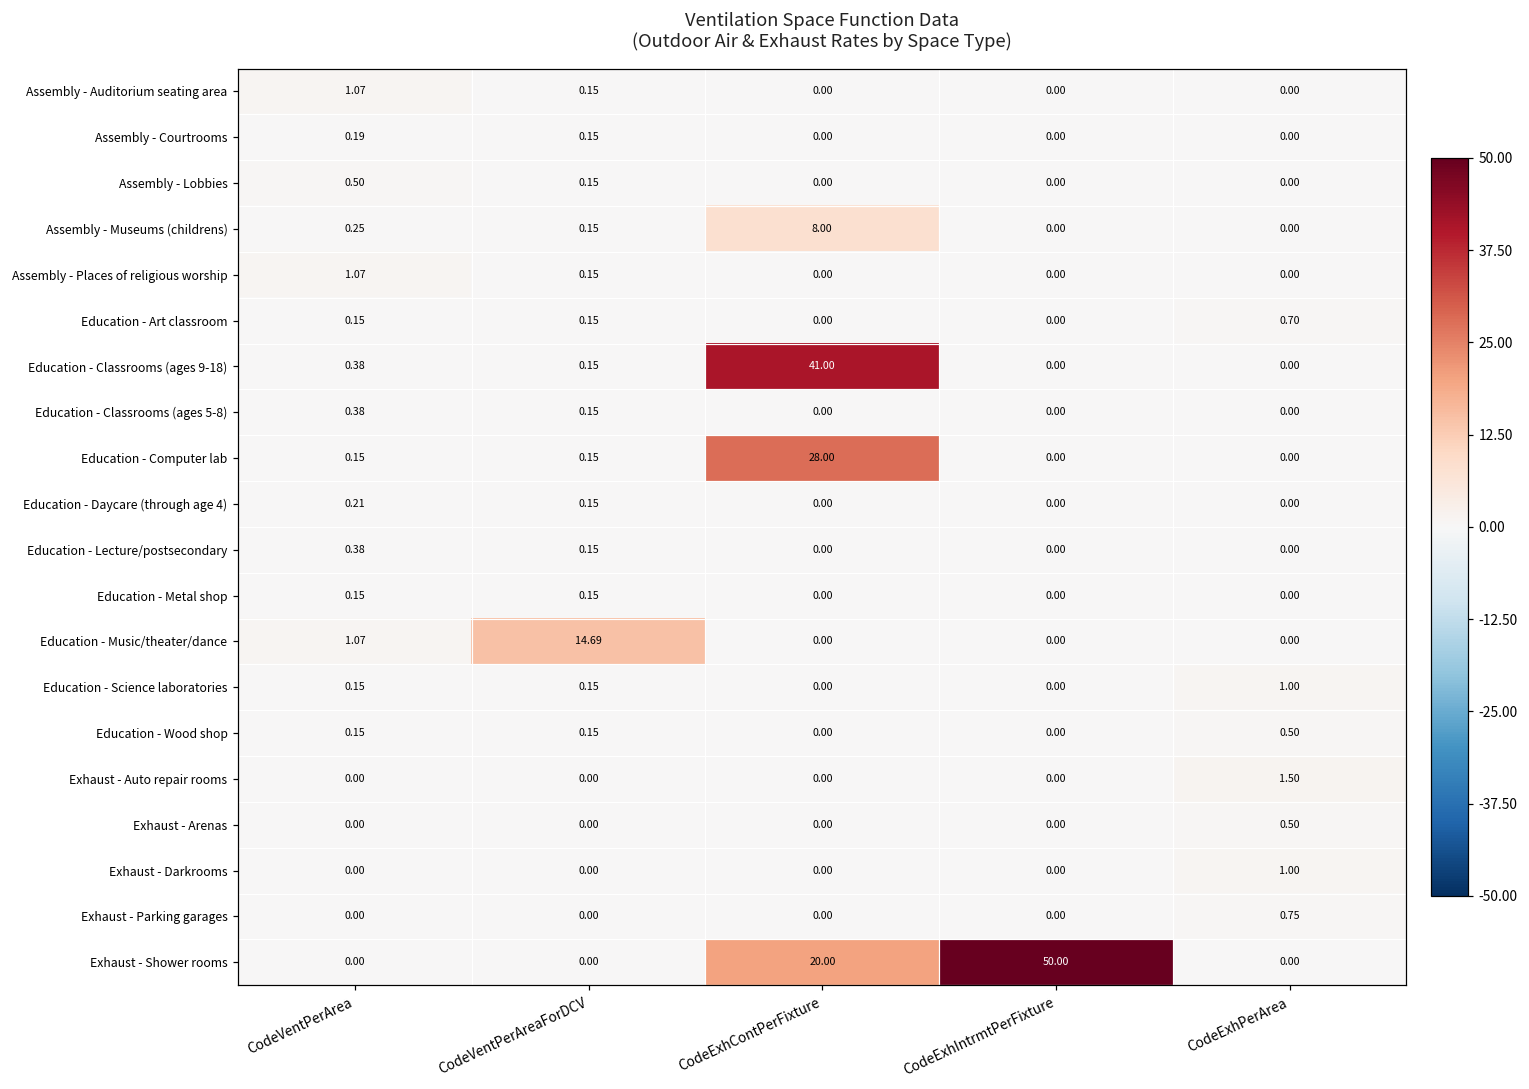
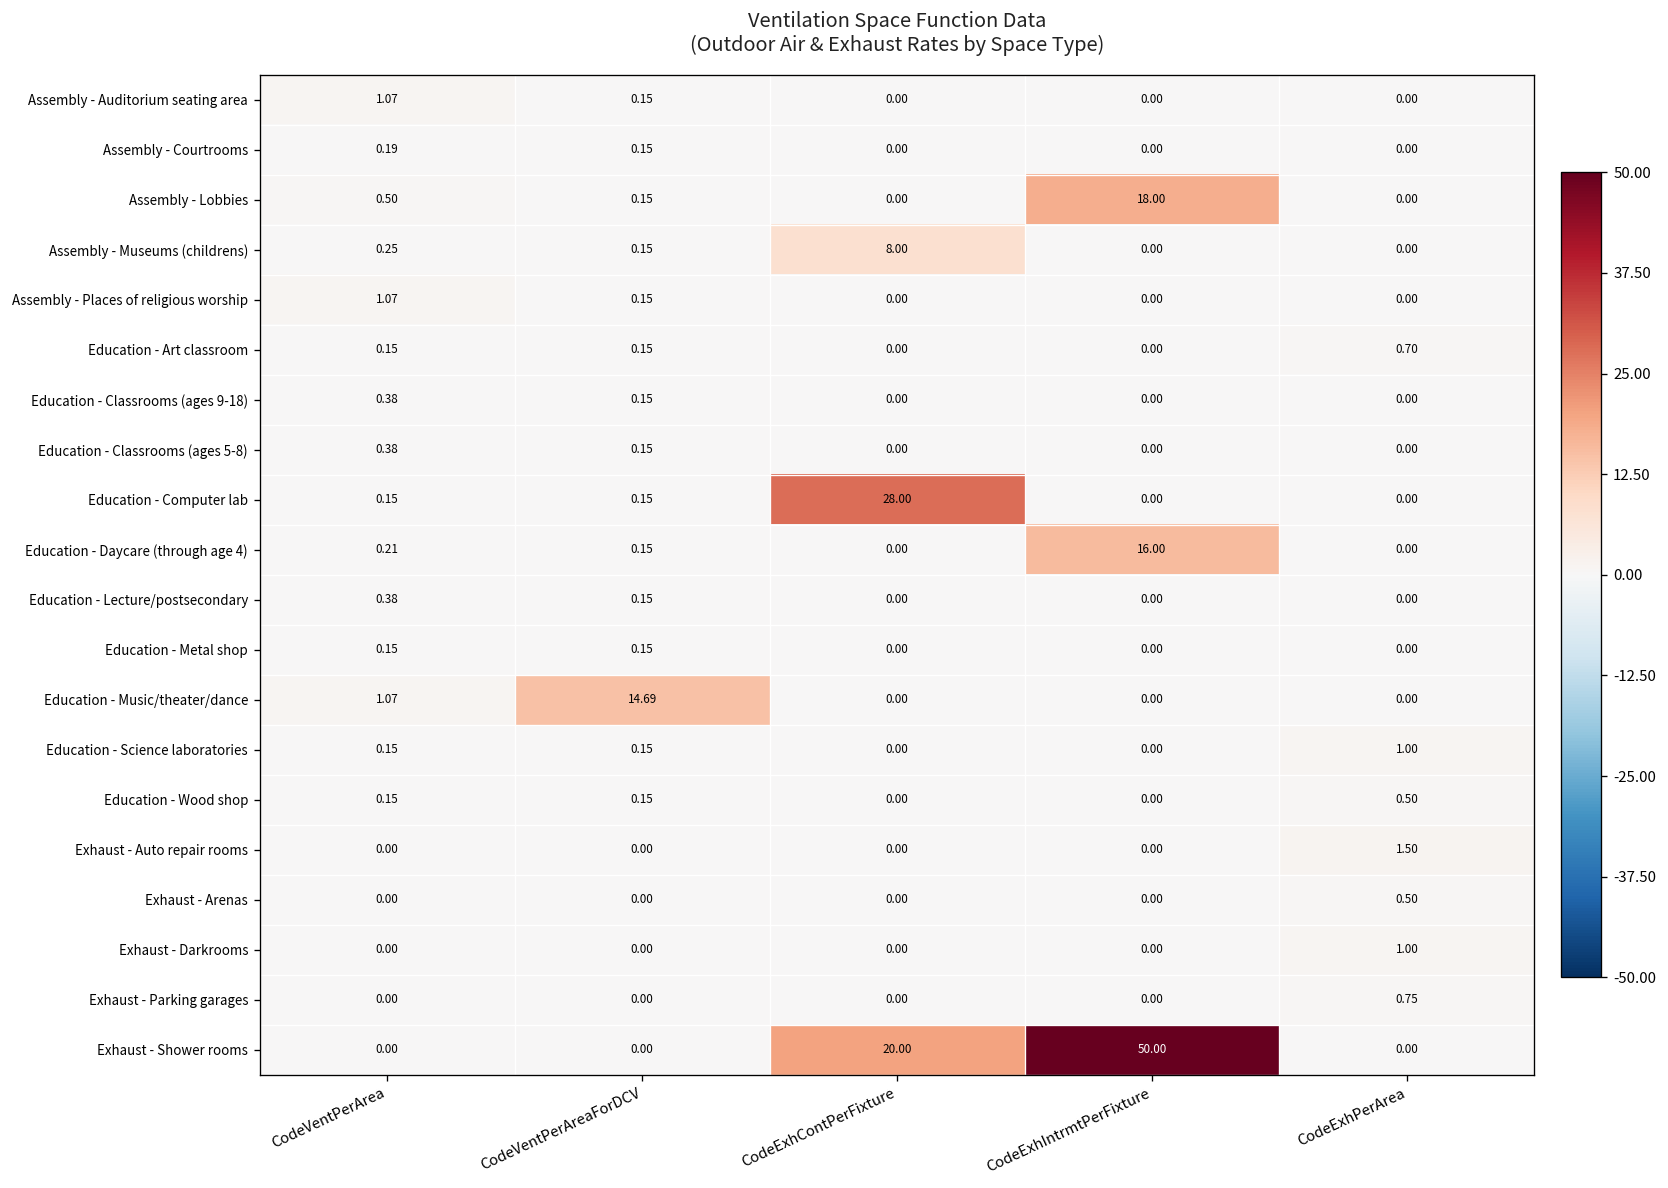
  {
    "Assembly - Auditorium seating area": {
      "CodeVentPerArea": 1.07,
      "CodeVentPerAreaForDCV": 0.15,
      "CodeExhContPerFixture": 0.00,
      "CodeExhIntrmtPerFixture": 0.00,
      "CodeExhPerArea": 0.00
    },
    "Assembly - Courtrooms": {
      "CodeVentPerArea": 0.19,
      "CodeVentPerAreaForDCV": 0.15,
      "CodeExhContPerFixture": 0.00,
      "CodeExhIntrmtPerFixture": 0.00,
      "CodeExhPerArea": 0.00
    },
    "Assembly - Lobbies": {
      "CodeVentPerArea": 0.50,
      "CodeVentPerAreaForDCV": 0.15,
      "CodeExhContPerFixture": 0.00,
-     "CodeExhIntrmtPerFixture": 0.00,
+     "CodeExhIntrmtPerFixture": 18.00,
      "CodeExhPerArea": 0.00
    },
    "Assembly - Museums (childrens)": {
      "CodeVentPerArea": 0.25,
      "CodeVentPerAreaForDCV": 0.15,
      "CodeExhContPerFixture": 8.00,
      "CodeExhIntrmtPerFixture": 0.00,
      "CodeExhPerArea": 0.00
    },
    "Assembly - Places of religious worship": {
      "CodeVentPerArea": 1.07,
      "CodeVentPerAreaForDCV": 0.15,
      "CodeExhContPerFixture": 0.00,
      "CodeExhIntrmtPerFixture": 0.00,
      "CodeExhPerArea": 0.00
    },
    "Education - Art classroom": {
      "CodeVentPerArea": 0.15,
      "CodeVentPerAreaForDCV": 0.15,
      "CodeExhContPerFixture": 0.00,
      "CodeExhIntrmtPerFixture": 0.00,
      "CodeExhPerArea": 0.70
    },
    "Education - Classrooms (ages 9-18)": {
      "CodeVentPerArea": 0.38,
      "CodeVentPerAreaForDCV": 0.15,
-     "CodeExhContPerFixture": 41.00,
+     "CodeExhContPerFixture": 0.00,
      "CodeExhIntrmtPerFixture": 0.00,
      "CodeExhPerArea": 0.00
    },
    "Education - Classrooms (ages 5-8)": {
      "CodeVentPerArea": 0.38,
      "CodeVentPerAreaForDCV": 0.15,
      "CodeExhContPerFixture": 0.00,
      "CodeExhIntrmtPerFixture": 0.00,
      "CodeExhPerArea": 0.00
    },
    "Education - Computer lab": {
      "CodeVentPerArea": 0.15,
      "CodeVentPerAreaForDCV": 0.15,
      "CodeExhContPerFixture": 28.00,
      "CodeExhIntrmtPerFixture": 0.00,
      "CodeExhPerArea": 0.00
    },
    "Education - Daycare (through age 4)": {
      "CodeVentPerArea": 0.21,
      "CodeVentPerAreaForDCV": 0.15,
      "CodeExhContPerFixture": 0.00,
-     "CodeExhIntrmtPerFixture": 0.00,
+     "CodeExhIntrmtPerFixture": 16.00,
      "CodeExhPerArea": 0.00
    },
    "Education - Lecture/postsecondary": {
      "CodeVentPerArea": 0.38,
      "CodeVentPerAreaForDCV": 0.15,
      "CodeExhContPerFixture": 0.00,
      "CodeExhIntrmtPerFixture": 0.00,
      "CodeExhPerArea": 0.00
    },
    "Education - Metal shop": {
      "CodeVentPerArea": 0.15,
      "CodeVentPerAreaForDCV": 0.15,
      "CodeExhContPerFixture": 0.00,
      "CodeExhIntrmtPerFixture": 0.00,
      "CodeExhPerArea": 0.00
    },
    "Education - Music/theater/dance": {
      "CodeVentPerArea": 1.07,
      "CodeVentPerAreaForDCV": 14.69,
      "CodeExhContPerFixture": 0.00,
      "CodeExhIntrmtPerFixture": 0.00,
      "CodeExhPerArea": 0.00
    },
    "Education - Science laboratories": {
      "CodeVentPerArea": 0.15,
      "CodeVentPerAreaForDCV": 0.15,
      "CodeExhContPerFixture": 0.00,
      "CodeExhIntrmtPerFixture": 0.00,
      "CodeExhPerArea": 1.00
    },
    "Education - Wood shop": {
      "CodeVentPerArea": 0.15,
      "CodeVentPerAreaForDCV": 0.15,
      "CodeExhContPerFixture": 0.00,
      "CodeExhIntrmtPerFixture": 0.00,
      "CodeExhPerArea": 0.50
    },
    "Exhaust - Auto repair rooms": {
      "CodeVentPerArea": 0.00,
      "CodeVentPerAreaForDCV": 0.00,
      "CodeExhContPerFixture": 0.00,
      "CodeExhIntrmtPerFixture": 0.00,
      "CodeExhPerArea": 1.50
    },
    "Exhaust - Arenas": {
      "CodeVentPerArea": 0.00,
      "CodeVentPerAreaForDCV": 0.00,
      "CodeExhContPerFixture": 0.00,
      "CodeExhIntrmtPerFixture": 0.00,
      "CodeExhPerArea": 0.50
    },
    "Exhaust - Darkrooms": {
      "CodeVentPerArea": 0.00,
      "CodeVentPerAreaForDCV": 0.00,
      "CodeExhContPerFixture": 0.00,
      "CodeExhIntrmtPerFixture": 0.00,
      "CodeExhPerArea": 1.00
    },
    "Exhaust - Parking garages": {
      "CodeVentPerArea": 0.00,
      "CodeVentPerAreaForDCV": 0.00,
      "CodeExhContPerFixture": 0.00,
      "CodeExhIntrmtPerFixture": 0.00,
      "CodeExhPerArea": 0.75
    },
    "Exhaust - Shower rooms": {
      "CodeVentPerArea": 0.00,
      "CodeVentPerAreaForDCV": 0.00,
      "CodeExhContPerFixture": 20.00,
      "CodeExhIntrmtPerFixture": 50.00,
      "CodeExhPerArea": 0.00
    }
  }
